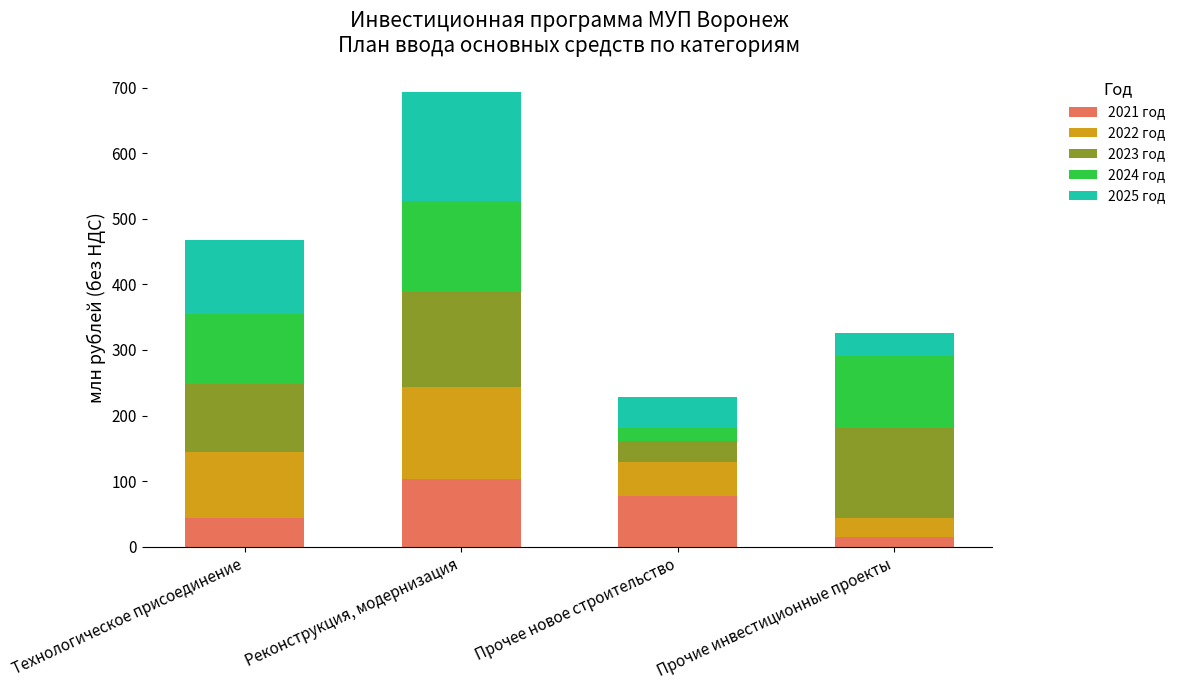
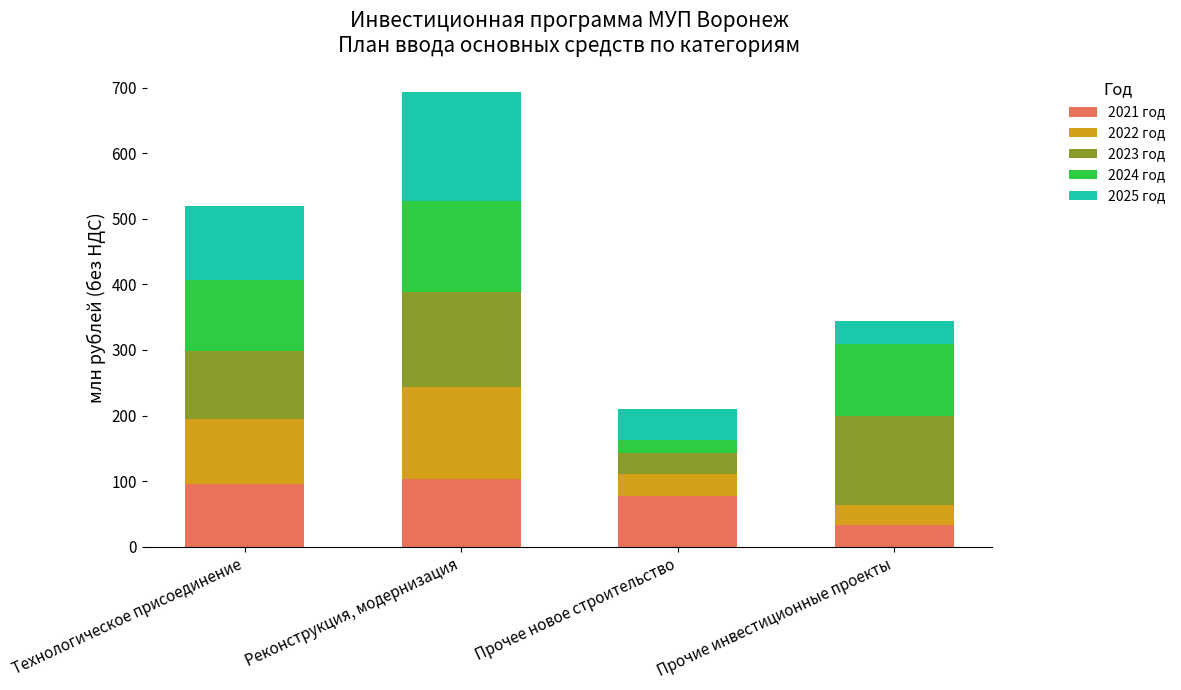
  {
    "2021 год": {
-     "Технологическое присоединение": 40,
+     "Технологическое присоединение": 100,
      "Реконструкция, модернизация": 100,
      "Прочее новое строительство": 80,
-     "Прочие инвестиционные проекты": 10
+     "Прочие инвестиционные проекты": 30
    },
    "2022 год": {
      "Технологическое присоединение": 100,
      "Реконструкция, модернизация": 140,
-     "Прочее новое строительство": 50,
+     "Прочее новое строительство": 30,
      "Прочие инвестиционные проекты": 30
    },
    "2023 год": {
      "Технологическое присоединение": 100,
      "Реконструкция, модернизация": 140,
      "Прочее новое строительство": 30,
      "Прочие инвестиционные проекты": 140
    },
    "2024 год": {
      "Технологическое присоединение": 110,
      "Реконструкция, модернизация": 140,
      "Прочее новое строительство": 20,
      "Прочие инвестиционные проекты": 110
    },
    "2025 год": {
      "Технологическое присоединение": 110,
      "Реконструкция, модернизация": 170,
      "Прочее новое строительство": 50,
      "Прочие инвестиционные проекты": 30
    }
  }
